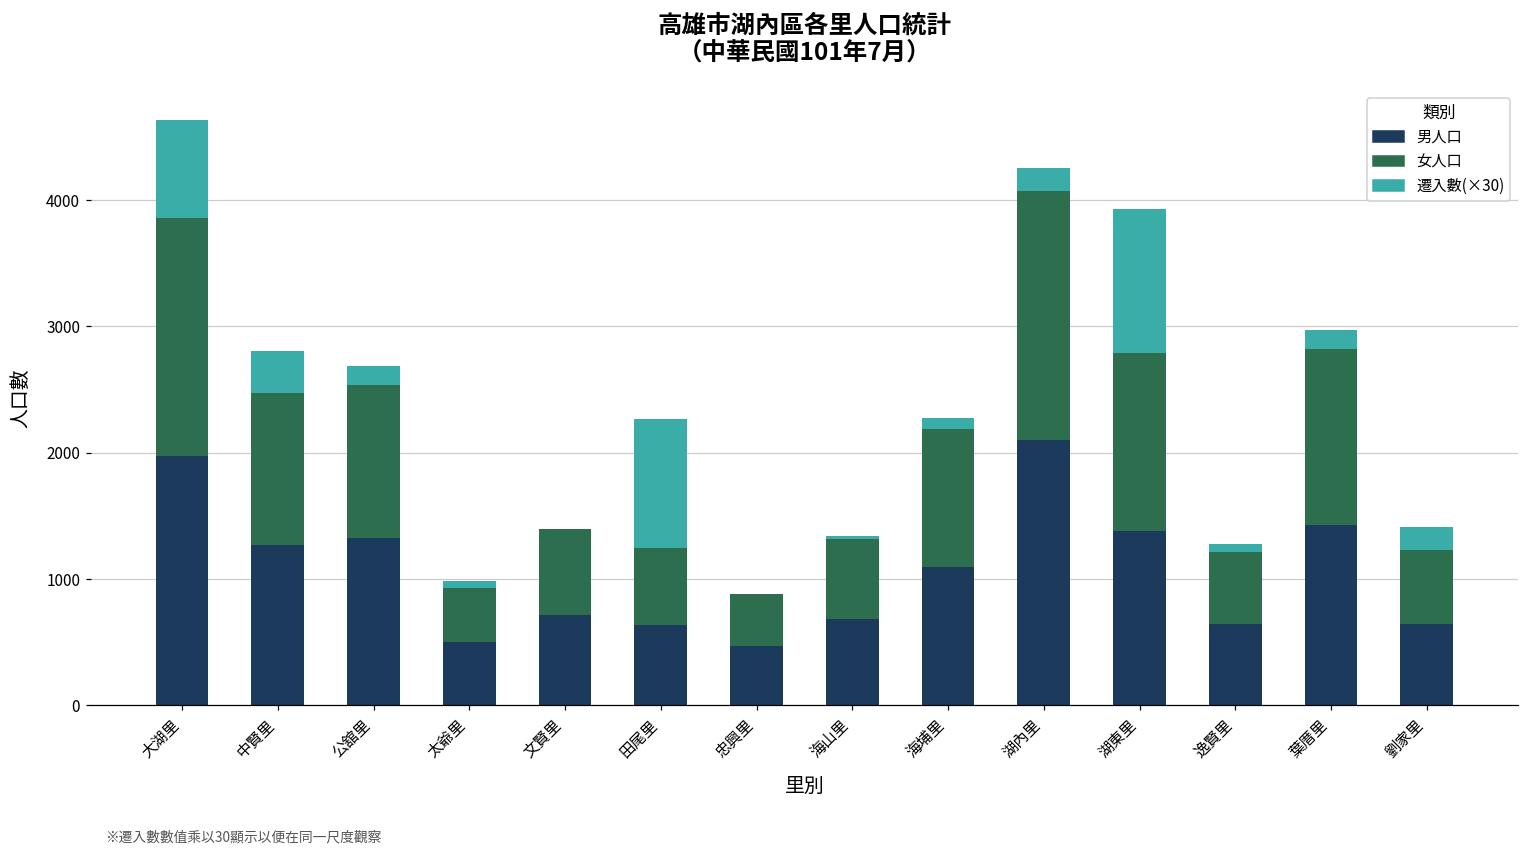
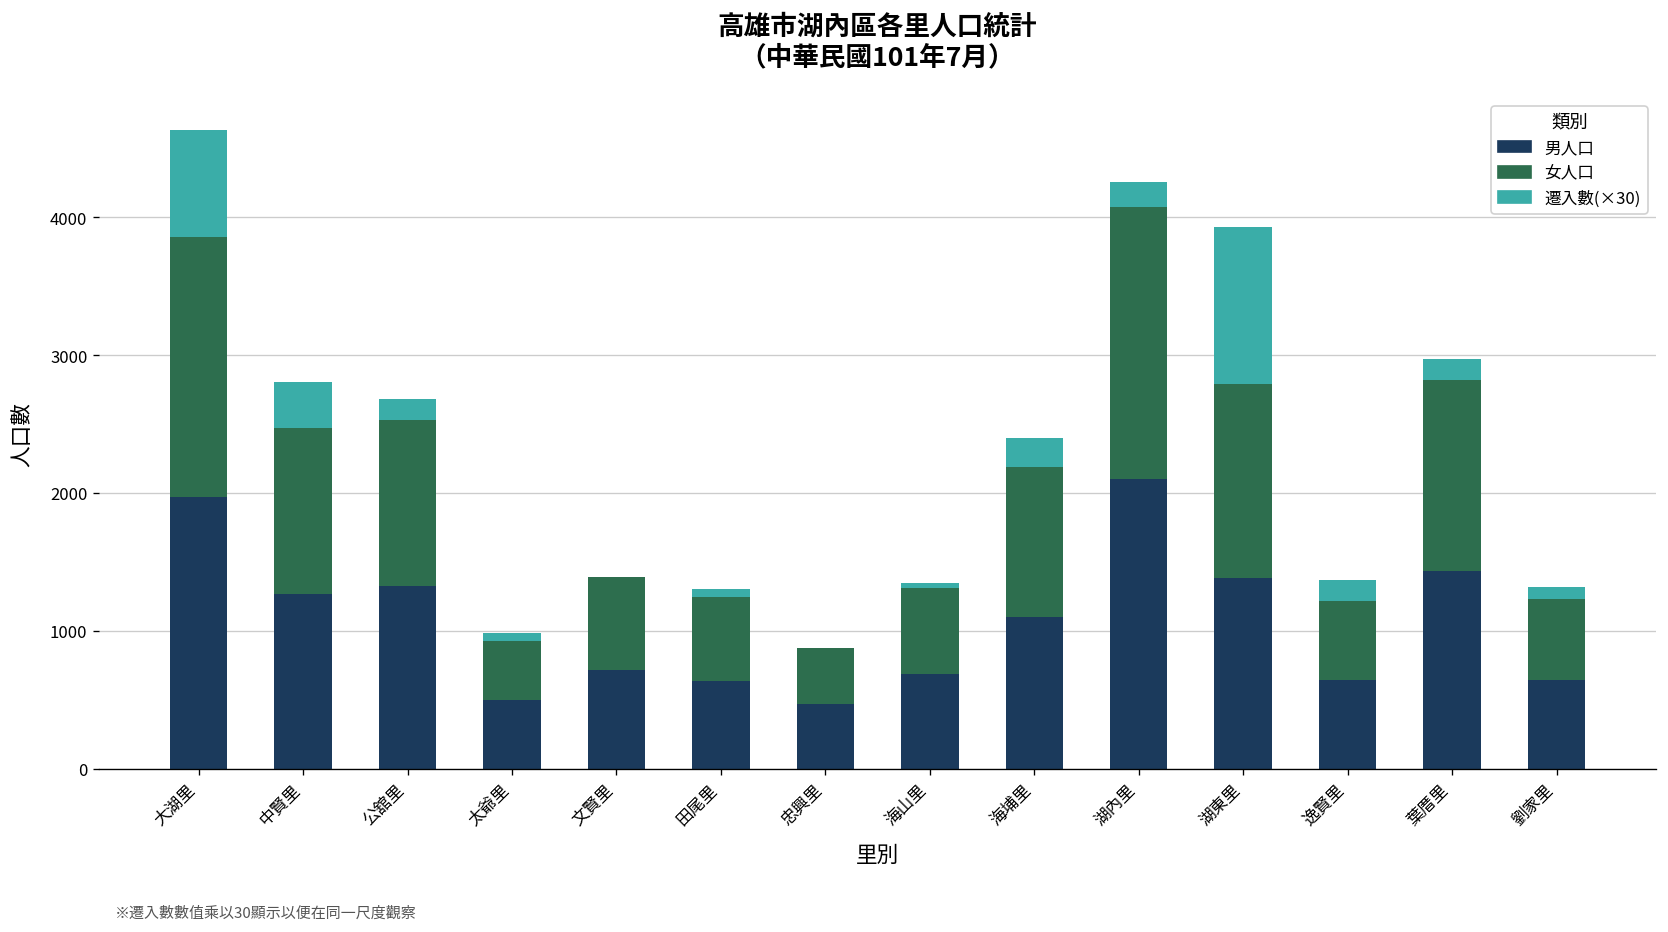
  {
    "遷入數(×30)": {
      "大湖里": 780,
      "中賢里": 330,
      "公舘里": 150,
      "太爺里": 60,
      "文賢里": 0,
-     "田尾里": 1020,
+     "田尾里": 60,
      "忠興里": 0,
      "海山里": 30,
-     "海埔里": 90,
+     "海埔里": 210,
      "湖內里": 180,
      "湖東里": 1140,
-     "逸賢里": 60,
+     "逸賢里": 150,
      "葉厝里": 150,
-     "劉家里": 180
+     "劉家里": 90
    }
  }
